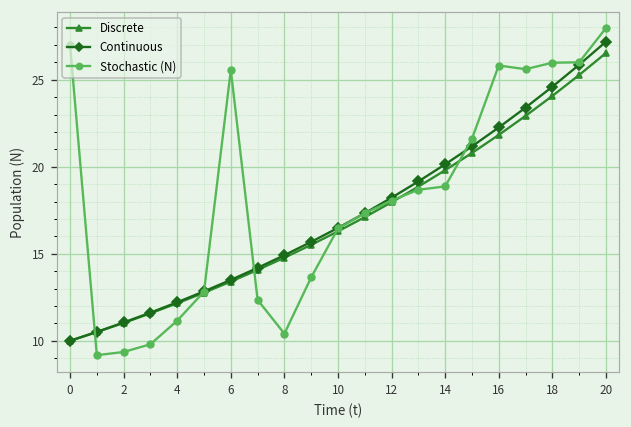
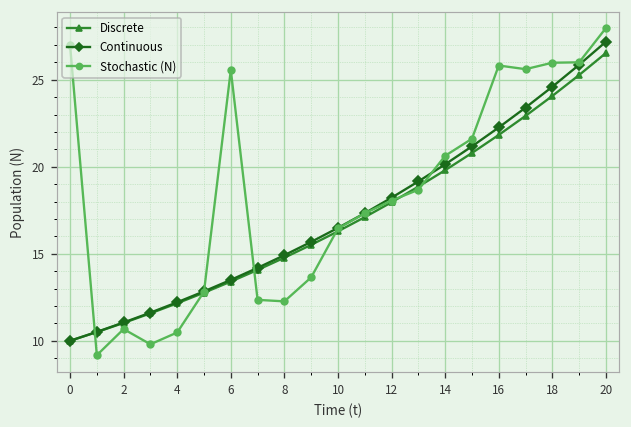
  {
    "Stochastic (N)": {
-     "2": 9.4,
-     "4": 11.2,
+     "2": 10.7,
+     "4": 10.5,
      "6": 25.6,
-     "8": 10.4,
-     "14": 18.9,
+     "8": 12.3,
+     "14": 20.6,
      "16": 25.8,
      "18": 26.0,
      "20": 28.0
    }
  }
